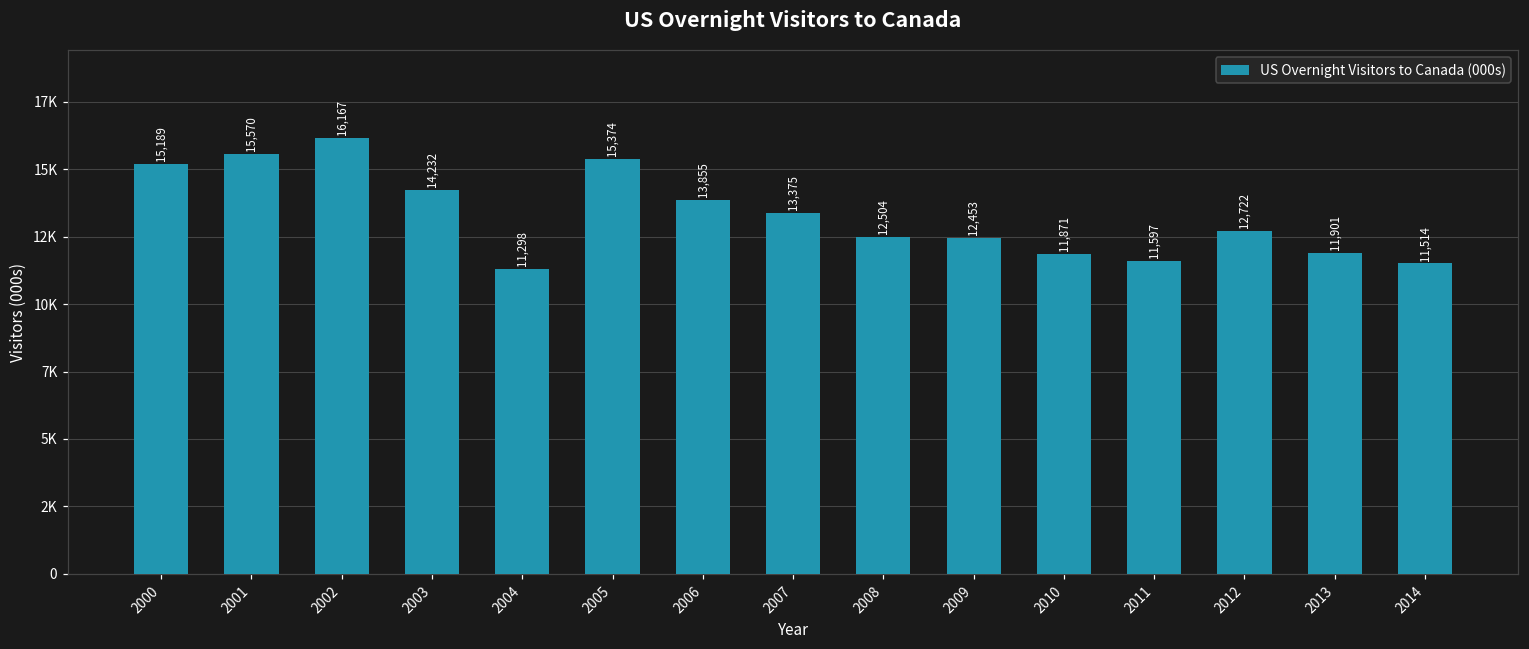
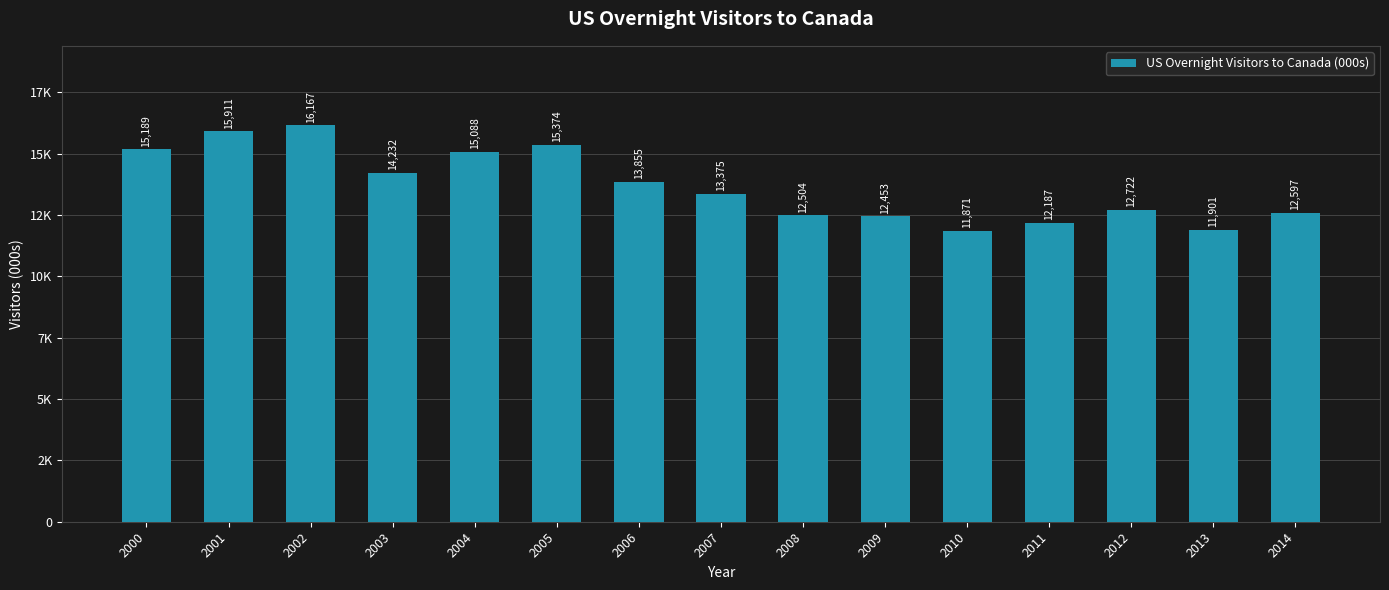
  {
    "2000": "15,189",
-   "2001": "15,570",
+   "2001": "15,911",
    "2002": "16,167",
    "2003": "14,232",
-   "2004": "11,298",
+   "2004": "15,088",
    "2005": "15,374",
    "2006": "13,855",
    "2007": "13,375",
    "2008": "12,504",
    "2009": "12,453",
    "2010": "11,871",
-   "2011": "11,597",
+   "2011": "12,187",
    "2012": "12,722",
    "2013": "11,901",
-   "2014": "11,514"
+   "2014": "12,597"
  }
